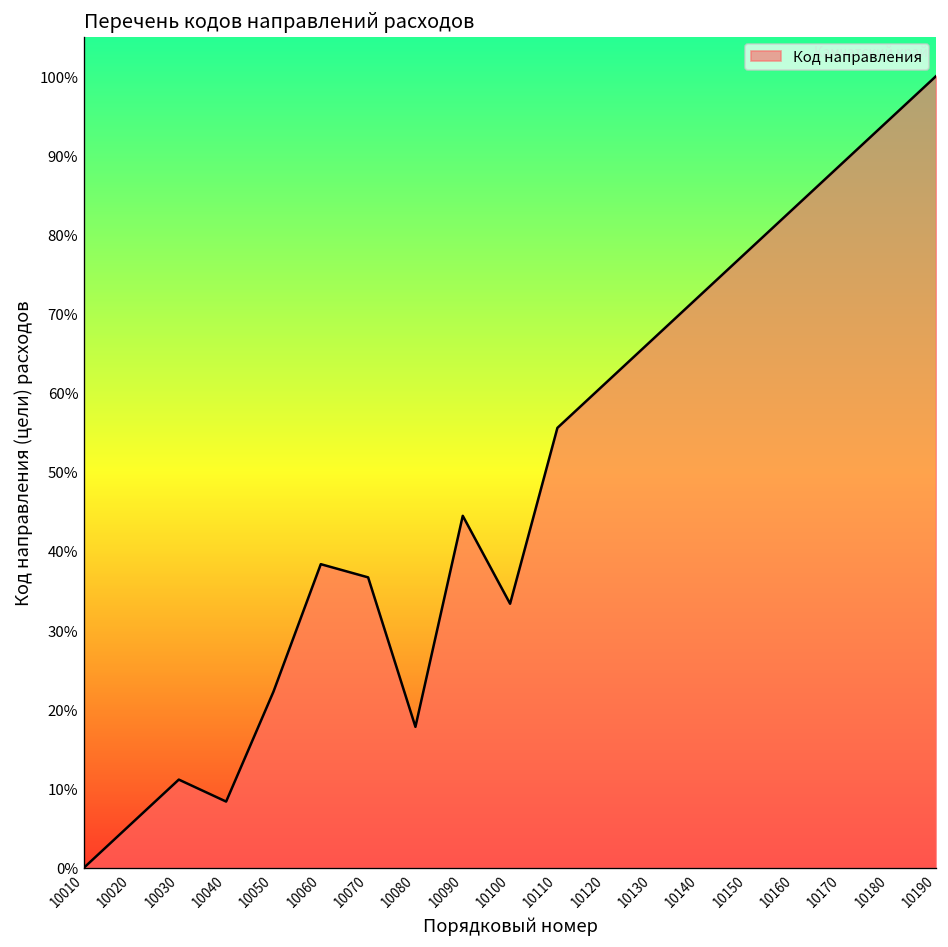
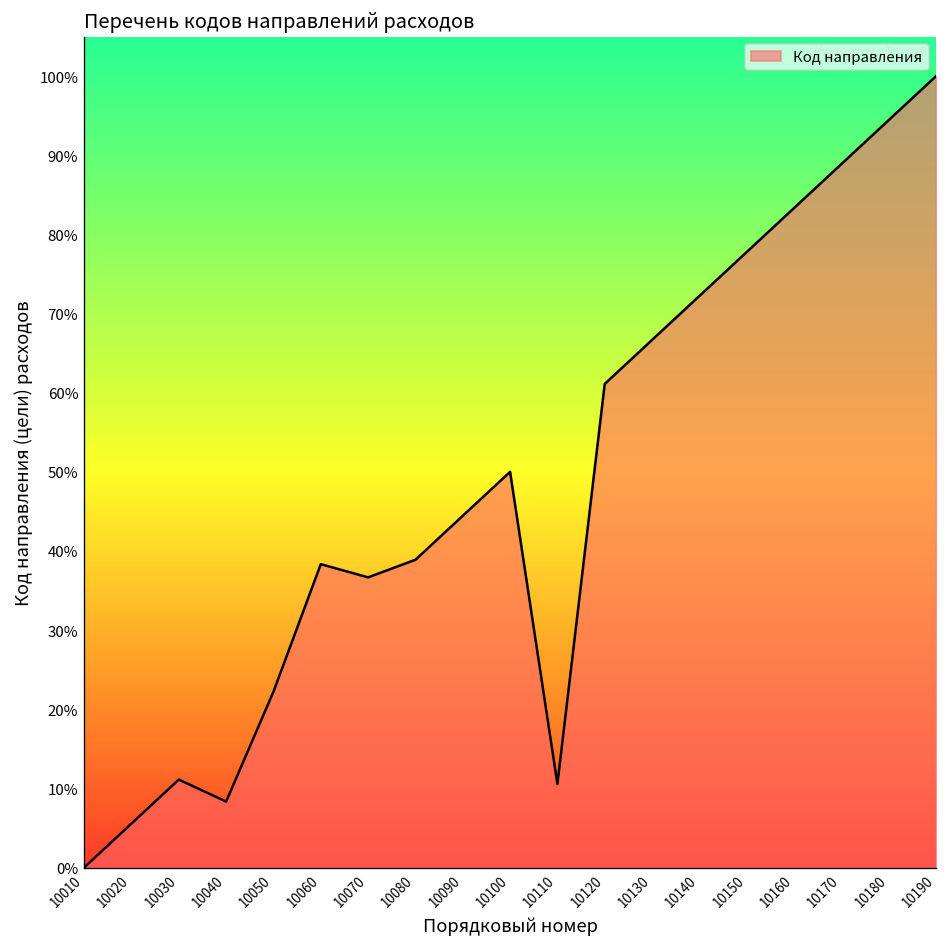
  {
    "10010": "0%",
    "10020": "6%",
    "10030": "11%",
    "10040": "8%",
    "10050": "22%",
    "10060": "38%",
    "10070": "37%",
-   "10080": "18%",
+   "10080": "39%",
    "10090": "44%",
-   "10100": "33%",
-   "10110": "56%",
+   "10100": "50%",
+   "10110": "11%",
    "10120": "61%",
    "10130": "67%",
    "10140": "72%",
    "10150": "78%",
    "10160": "83%",
    "10170": "89%",
    "10180": "94%",
    "10190": "100%"
  }
